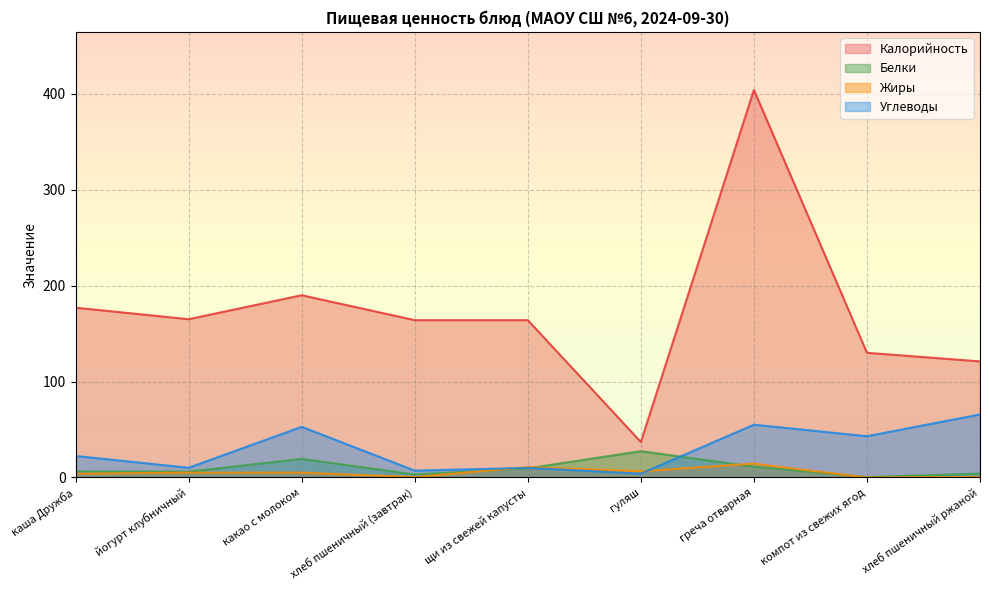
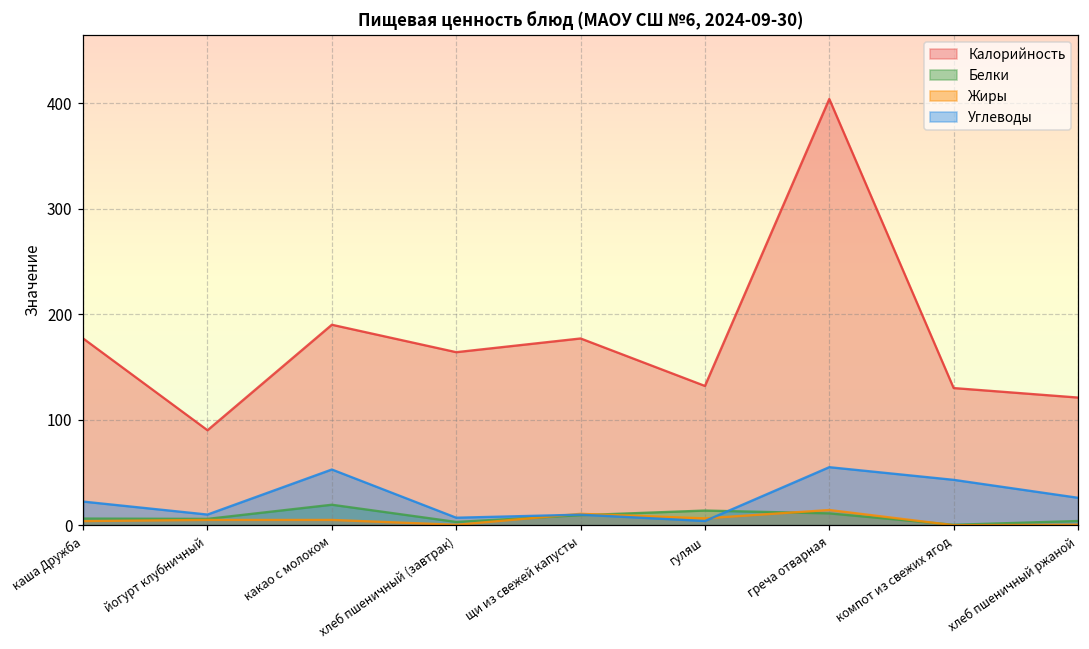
  {
    "Калорийность": {
      "каша Дружба": 180,
-     "йогурт клубничный": 170,
+     "йогурт клубничный": 90,
      "какао с молоком": 190,
      "хлеб пшеничный (завтрак)": 160,
-     "щи из свежей капусты": 160,
-     "гуляш": 40,
+     "щи из свежей капусты": 180,
+     "гуляш": 130,
      "греча отварная": 400,
      "компот из свежих ягод": 130,
      "хлеб пшеничный ржаной": 120
    },
    "Белки": {
      "какао с молоком": 20,
      "хлеб пшеничный (завтрак)": 0,
-     "гуляш": 30,
+     "гуляш": 10,
      "греча отварная": 10,
      "хлеб пшеничный ржаной": 0
    },
    "Жиры": {
      "какао с молоком": 10,
      "хлеб пшеничный (завтрак)": 0,
      "греча отварная": 10,
      "хлеб пшеничный ржаной": 0
    },
    "Углеводы": {
      "каша Дружба": 20,
      "йогурт клубничный": 10,
      "какао с молоком": 50,
      "хлеб пшеничный (завтрак)": 10,
      "греча отварная": 60,
      "компот из свежих ягод": 40,
-     "хлеб пшеничный ржаной": 70
+     "хлеб пшеничный ржаной": 30
    }
  }
